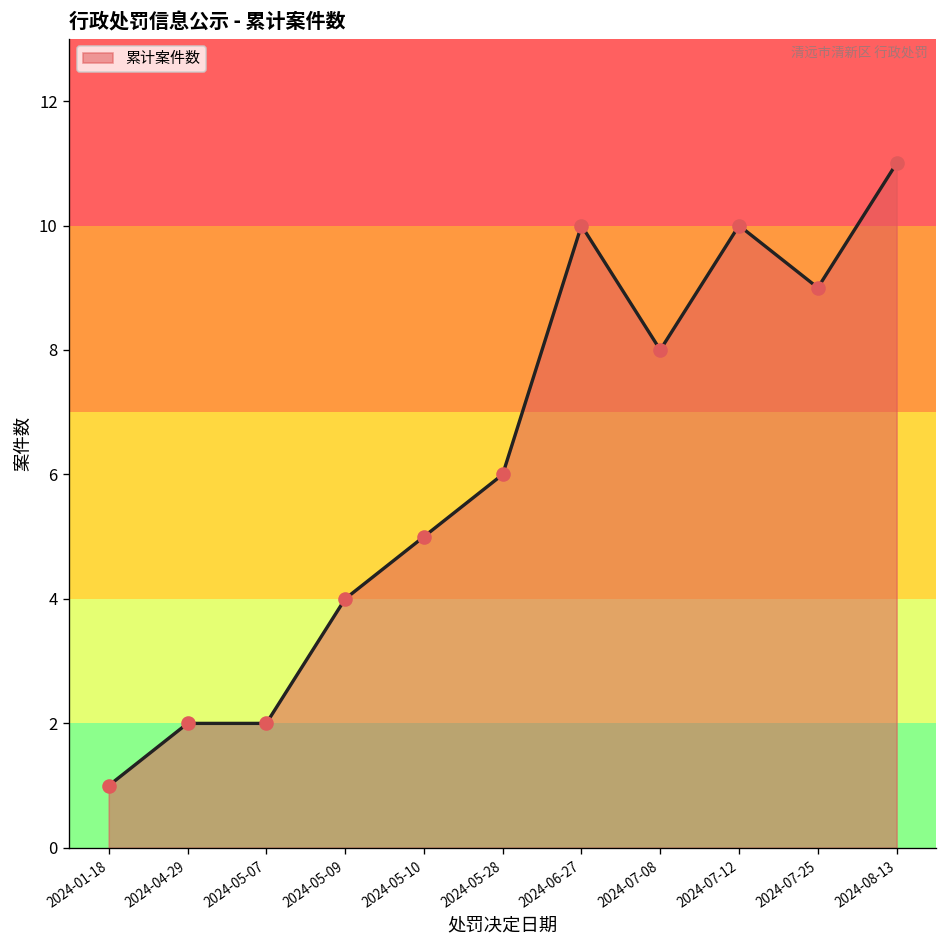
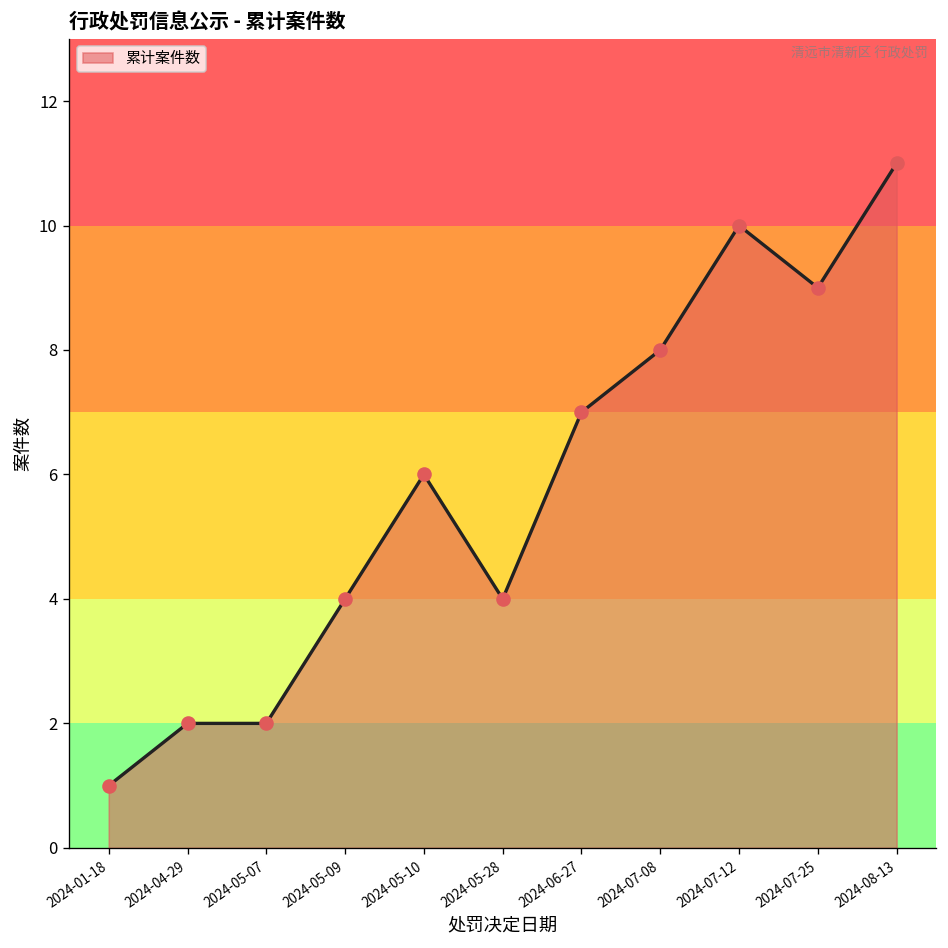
  {
    "2024-01-18": 1,
    "2024-04-29": 2,
    "2024-05-07": 2,
    "2024-05-09": 4,
-   "2024-05-10": 5,
-   "2024-05-28": 6,
-   "2024-06-27": 10,
+   "2024-05-10": 6,
+   "2024-05-28": 4,
+   "2024-06-27": 7,
    "2024-07-08": 8,
    "2024-07-12": 10,
    "2024-07-25": 9,
    "2024-08-13": 11
  }
